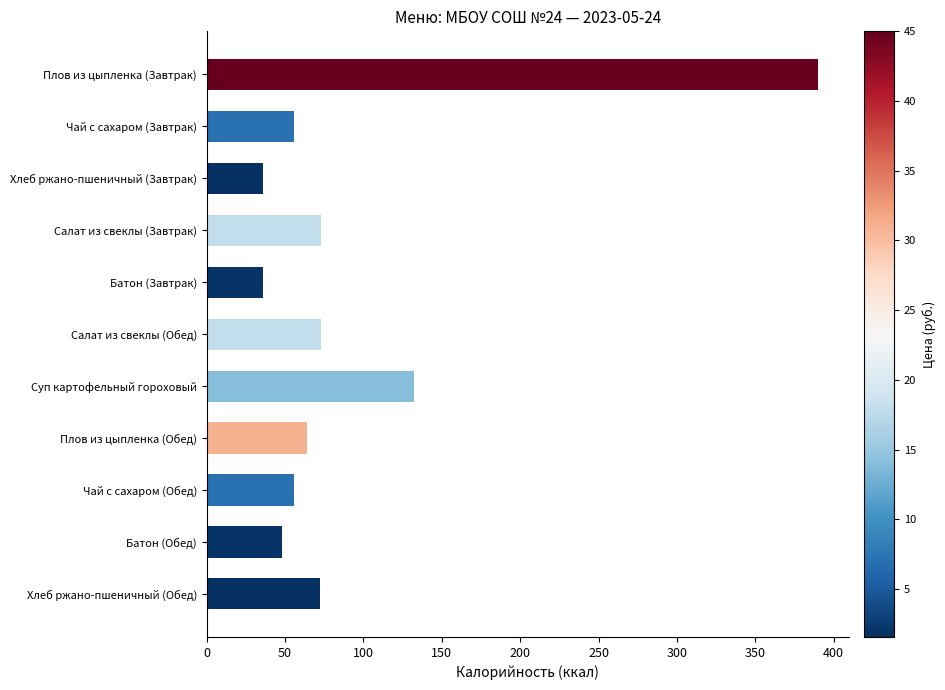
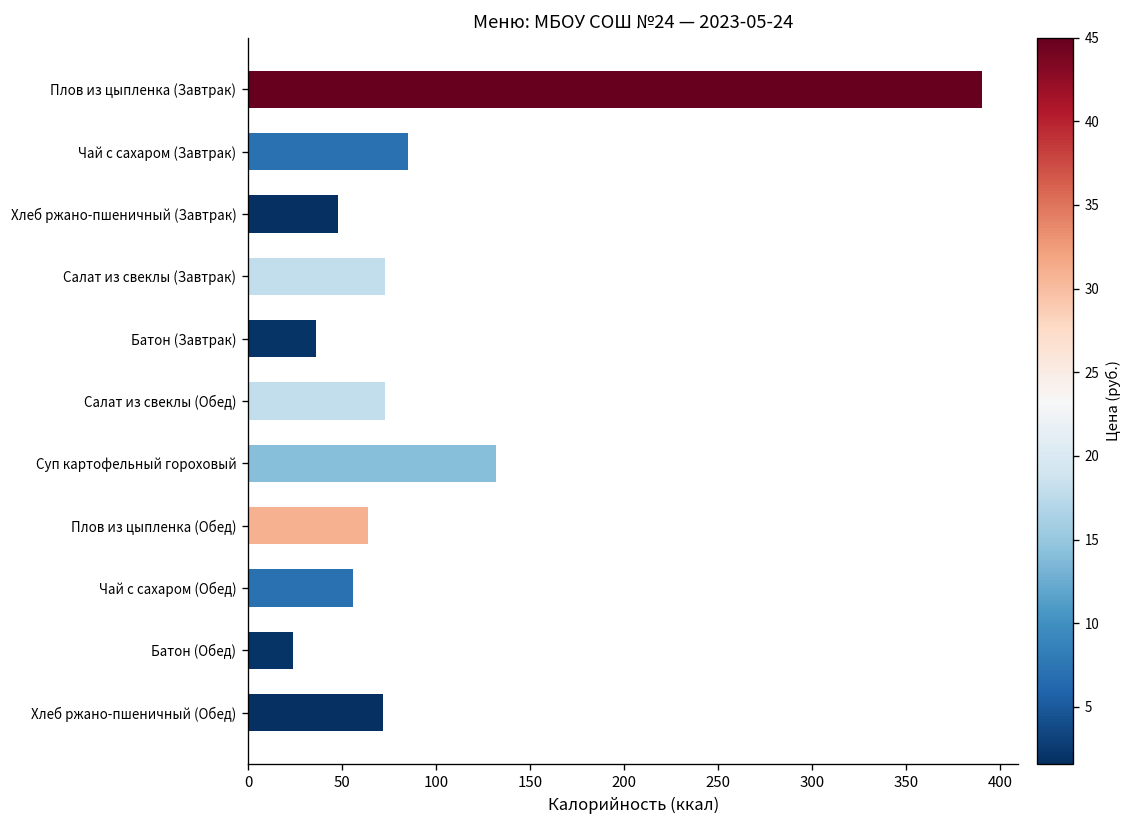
  {
    "Плов из цыпленка (Завтрак)": 390,
-   "Чай с сахаром (Завтрак)": 56,
-   "Хлеб ржано-пшеничный (Завтрак)": 36,
+   "Чай с сахаром (Завтрак)": 85,
+   "Хлеб ржано-пшеничный (Завтрак)": 48,
    "Салат из свеклы (Завтрак)": 73,
    "Батон (Завтрак)": 36,
    "Салат из свеклы (Обед)": 73,
    "Суп картофельный гороховый": 132,
    "Плов из цыпленка (Обед)": 64,
    "Чай с сахаром (Обед)": 56,
-   "Батон (Обед)": 48,
+   "Батон (Обед)": 24,
    "Хлеб ржано-пшеничный (Обед)": 72
  }
